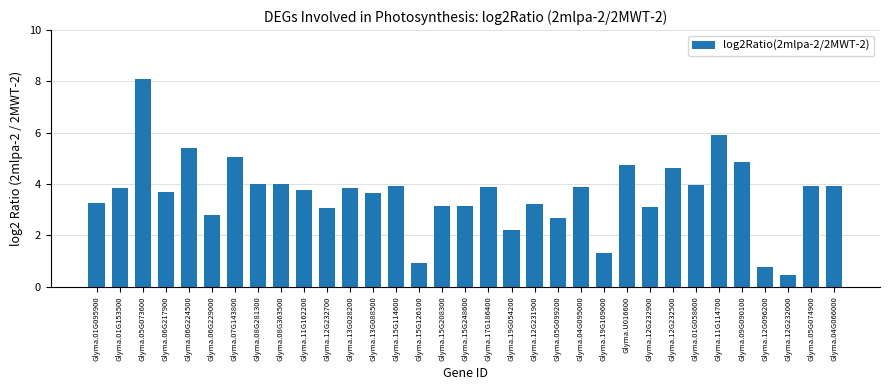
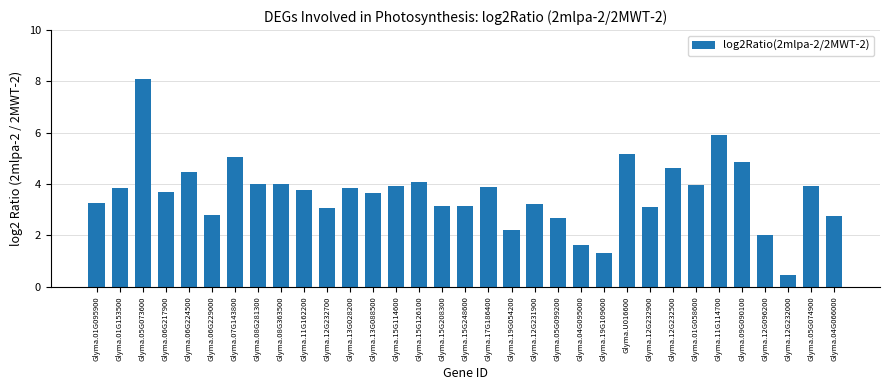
  {
    "Glyma.01G095900": 3.3,
    "Glyma.01G153500": 3.9,
    "Glyma.05G073600": 8.1,
    "Glyma.06G217900": 3.7,
-   "Glyma.06G224500": 5.4,
+   "Glyma.06G224500": 4.5,
    "Glyma.06G229000": 2.8,
    "Glyma.07G143800": 5.1,
    "Glyma.08G281300": 4.0,
    "Glyma.08G363500": 4.0,
    "Glyma.11G162200": 3.8,
    "Glyma.12G232700": 3.1,
    "Glyma.13G028200": 3.8,
    "Glyma.13G088500": 3.7,
    "Glyma.15G114600": 3.9,
-   "Glyma.15G126100": 0.9,
+   "Glyma.15G126100": 4.1,
    "Glyma.15G208300": 3.1,
    "Glyma.15G248600": 3.1,
    "Glyma.17G186400": 3.9,
    "Glyma.19G054200": 2.2,
    "Glyma.12G231900": 3.2,
    "Glyma.05G099200": 2.7,
-   "Glyma.04G095000": 3.9,
+   "Glyma.04G095000": 1.6,
    "Glyma.19G109600": 1.3,
-   "Glyma.U016600": 4.8,
+   "Glyma.U016600": 5.2,
    "Glyma.12G232900": 3.1,
    "Glyma.12G232500": 4.6,
    "Glyma.01G058600": 4.0,
    "Glyma.11G114700": 5.9,
    "Glyma.09G090100": 4.9,
-   "Glyma.12G096200": 0.8,
+   "Glyma.12G096200": 2.0,
    "Glyma.12G232000": 0.5,
    "Glyma.05G074900": 3.9,
-   "Glyma.04G066000": 3.9
+   "Glyma.04G066000": 2.7
  }
